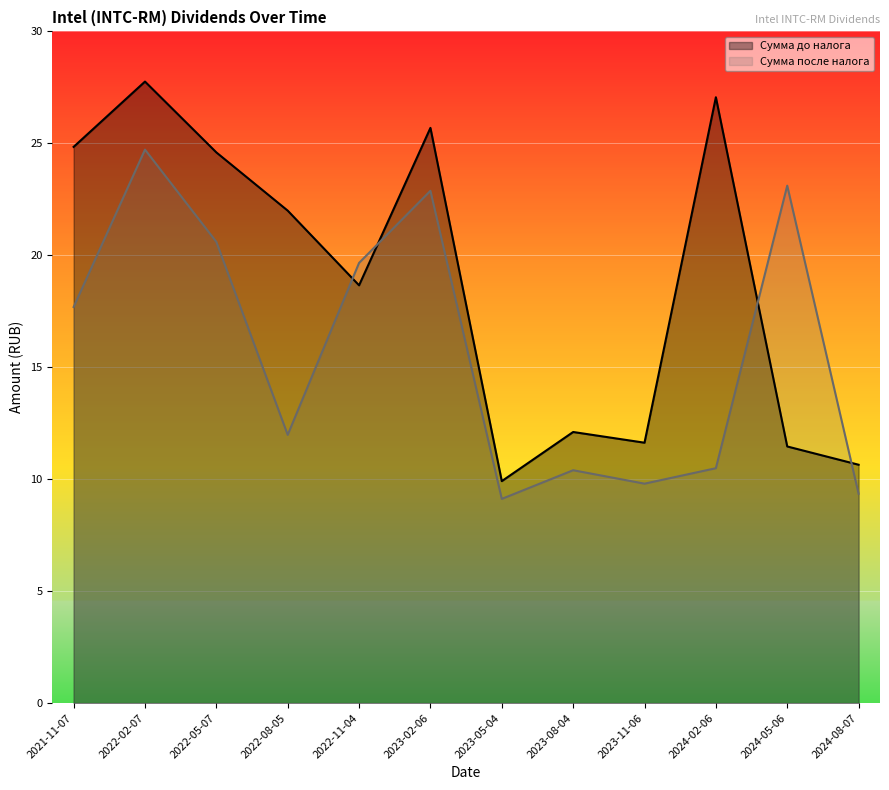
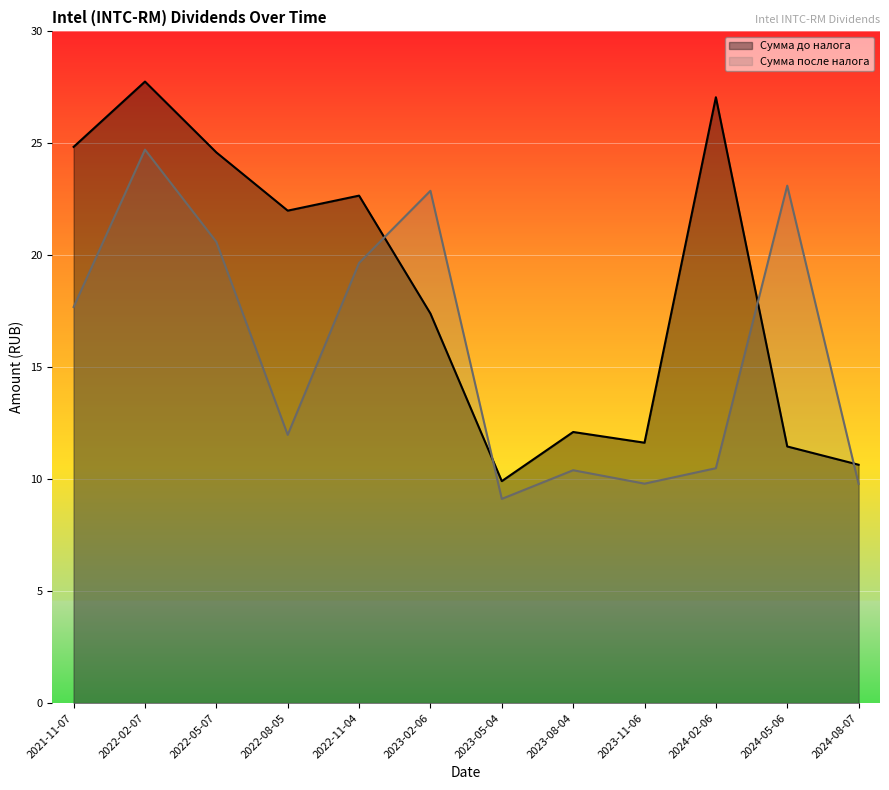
  {
    "Сумма до налога": {
      "2021-11-07": 24.8,
      "2022-02-07": 27.8,
      "2022-05-07": 24.6,
      "2022-08-05": 22.0,
-     "2022-11-04": 18.7,
-     "2023-02-06": 25.7,
+     "2022-11-04": 22.7,
+     "2023-02-06": 17.4,
      "2023-05-04": 9.9,
      "2023-08-04": 12.1,
      "2023-11-06": 11.6,
      "2024-02-06": 27.1,
      "2024-05-06": 11.5,
      "2024-08-07": 10.6
    },
    "Сумма после налога": {
      "2021-11-07": 17.7,
      "2022-02-07": 24.7,
      "2022-05-07": 20.6,
      "2022-08-05": 12.0,
      "2022-11-04": 19.7,
      "2023-02-06": 22.9,
      "2023-05-04": 9.1,
      "2023-08-04": 10.4,
      "2023-11-06": 9.8,
      "2024-02-06": 10.5,
      "2024-05-06": 23.1,
-     "2024-08-07": 9.4
+     "2024-08-07": 9.8
    }
  }
